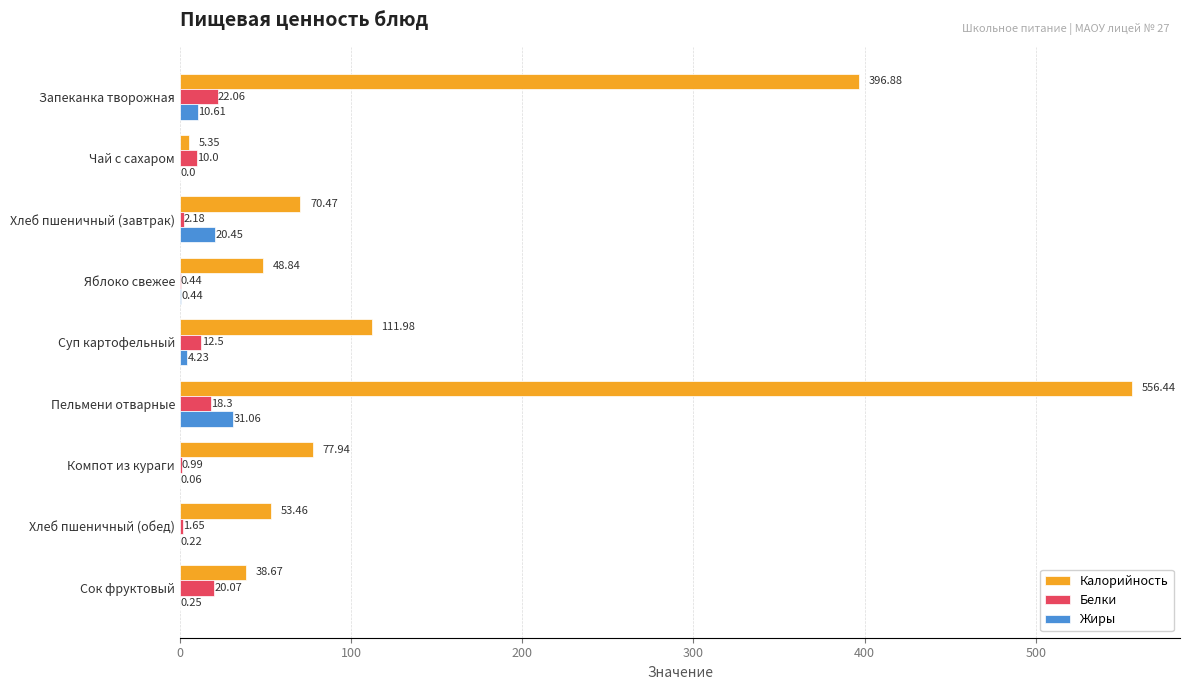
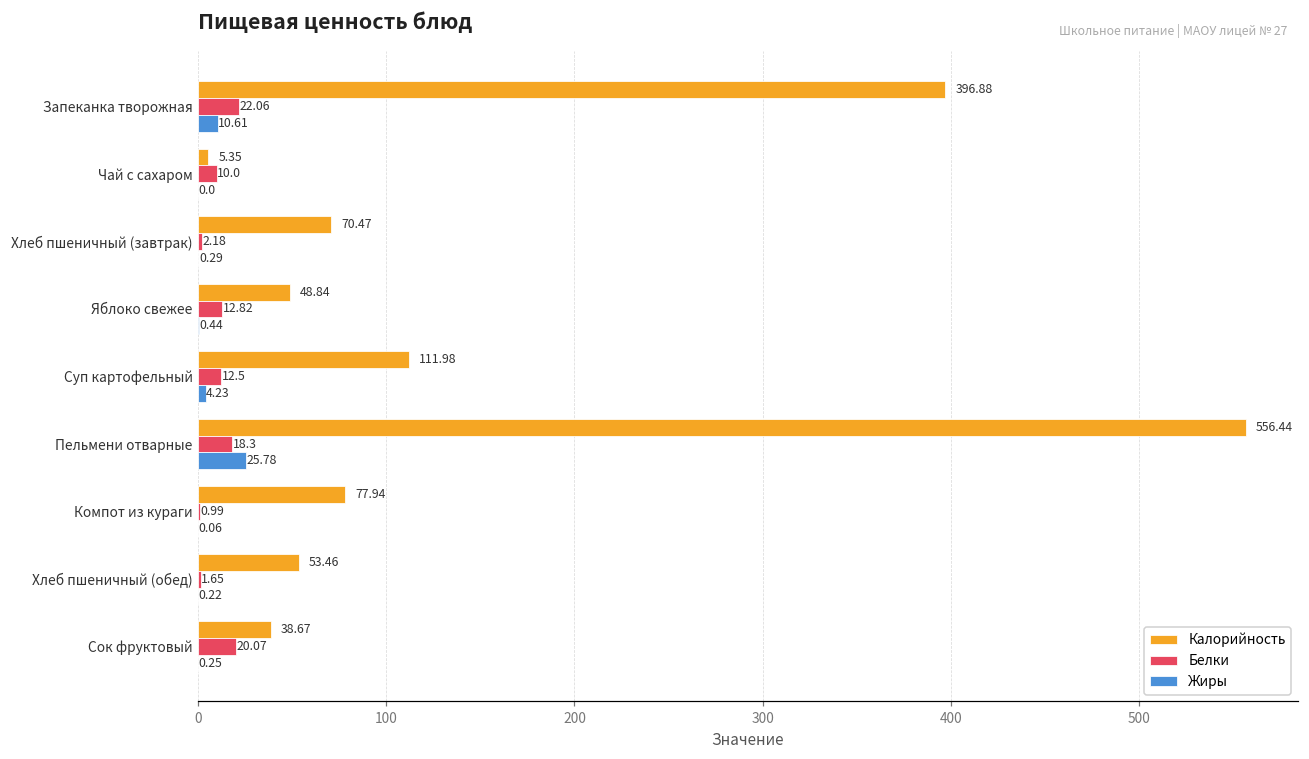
  {
    "Калорийность": {
      "Запеканка творожная": 396.88,
      "Чай с сахаром": 5.35,
      "Хлеб пшеничный (завтрак)": 70.47,
      "Яблоко свежее": 48.84,
      "Суп картофельный": 111.98,
      "Пельмени отварные": 556.44,
      "Компот из кураги": 77.94,
      "Хлеб пшеничный (обед)": 53.46,
      "Сок фруктовый": 38.67
    },
    "Белки": {
      "Запеканка творожная": 22.06,
      "Чай с сахаром": 10.0,
      "Хлеб пшеничный (завтрак)": 2.18,
-     "Яблоко свежее": 0.44,
+     "Яблоко свежее": 12.82,
      "Суп картофельный": 12.5,
      "Пельмени отварные": 18.3,
      "Компот из кураги": 0.99,
      "Хлеб пшеничный (обед)": 1.65,
      "Сок фруктовый": 20.07
    },
    "Жиры": {
      "Запеканка творожная": 10.61,
      "Чай с сахаром": 0.0,
-     "Хлеб пшеничный (завтрак)": 20.45,
+     "Хлеб пшеничный (завтрак)": 0.29,
      "Яблоко свежее": 0.44,
      "Суп картофельный": 4.23,
-     "Пельмени отварные": 31.06,
+     "Пельмени отварные": 25.78,
      "Компот из кураги": 0.06,
      "Хлеб пшеничный (обед)": 0.22,
      "Сок фруктовый": 0.25
    }
  }
